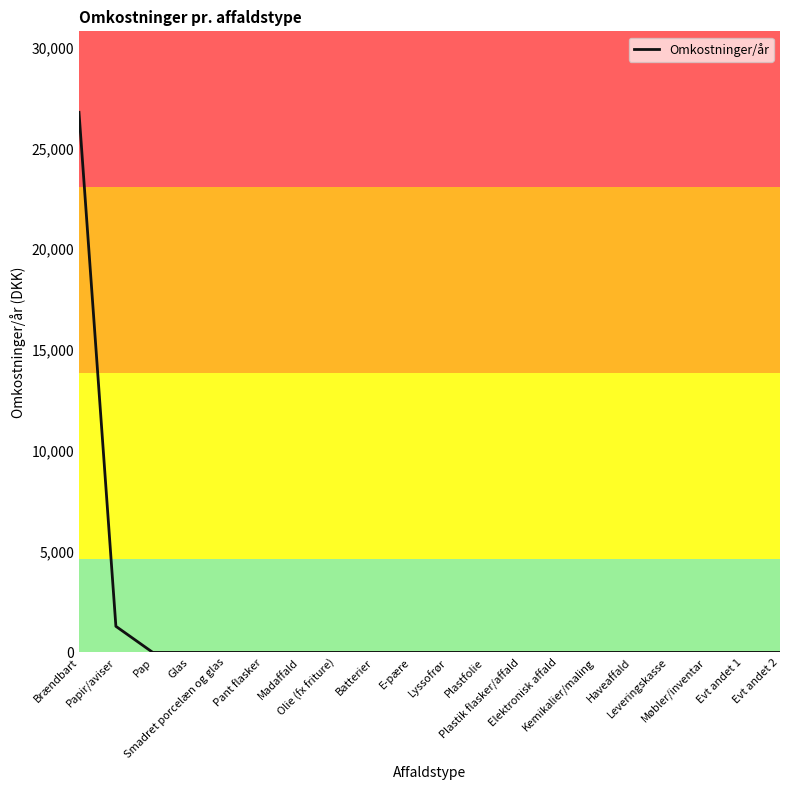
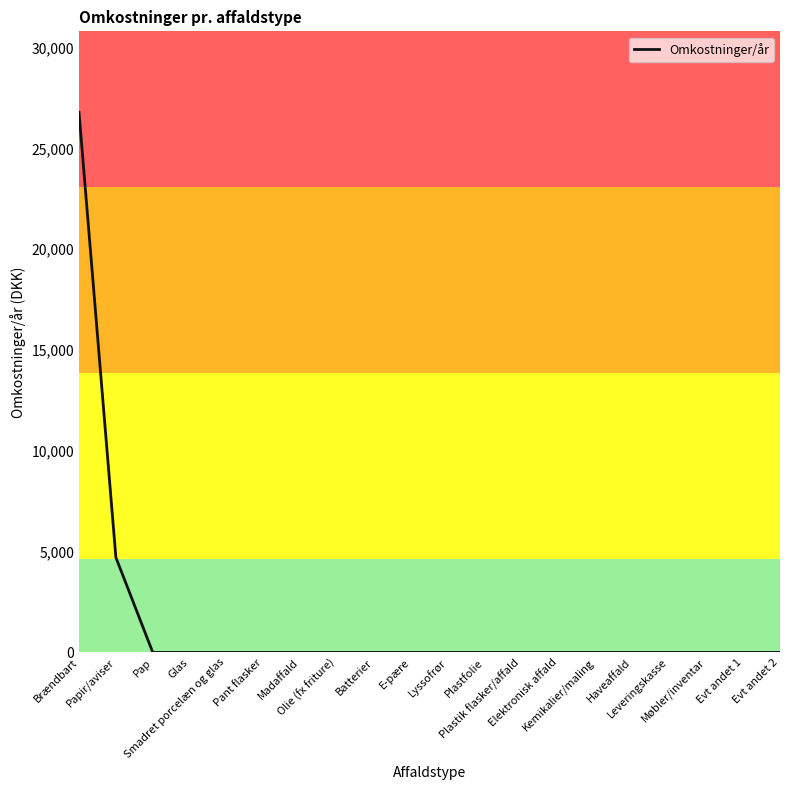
  {
    "Brændbart": "26,800",
-   "Papir/aviser": "1,300",
+   "Papir/aviser": "4,700",
    "Pap": "0",
    "Glas": "0",
    "Smadret porcelæn og glas": "0",
    "Pant flasker": "0",
    "Madaffald": "0",
    "Olie (fx friture)": "0",
    "Batterier": "0",
    "E-pære": "0",
    "Lyssofrør": "0",
    "Plastfolie": "0",
    "Plastik flasker/affald": "0",
    "Elektronisk affald": "0",
    "Kemikalier/maling": "0",
    "Haveaffald": "0",
    "Leveringskasse": "0",
    "Møbler/inventar": "0",
    "Evt andet 1": "0",
    "Evt andet 2": "0"
  }
